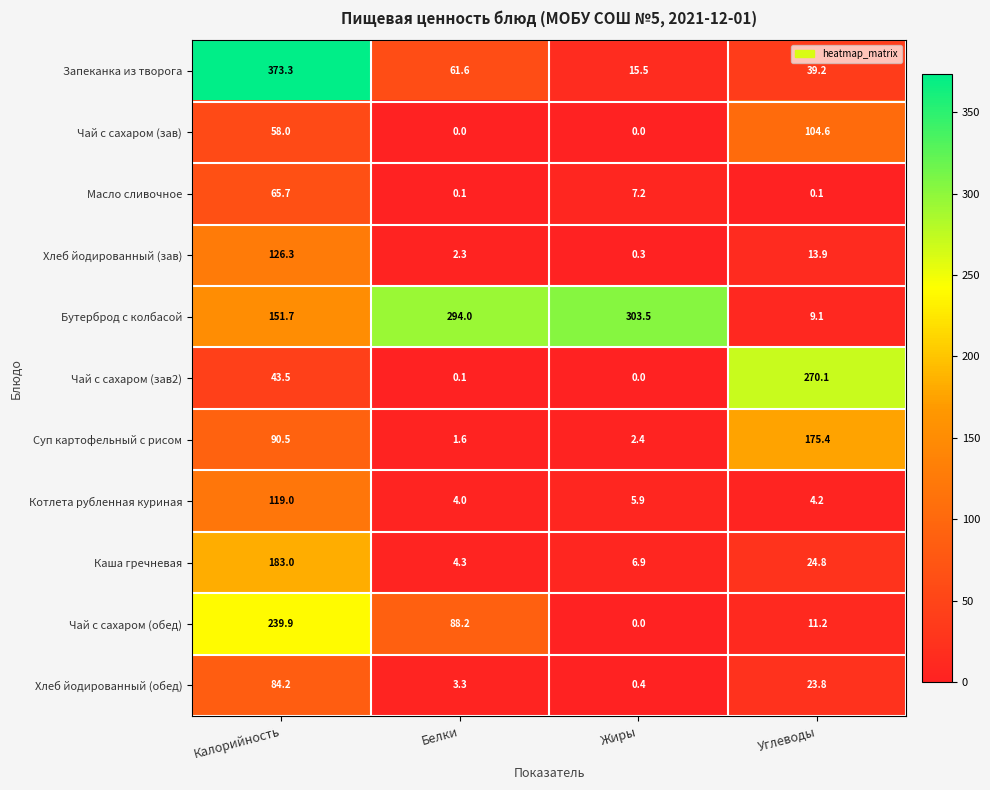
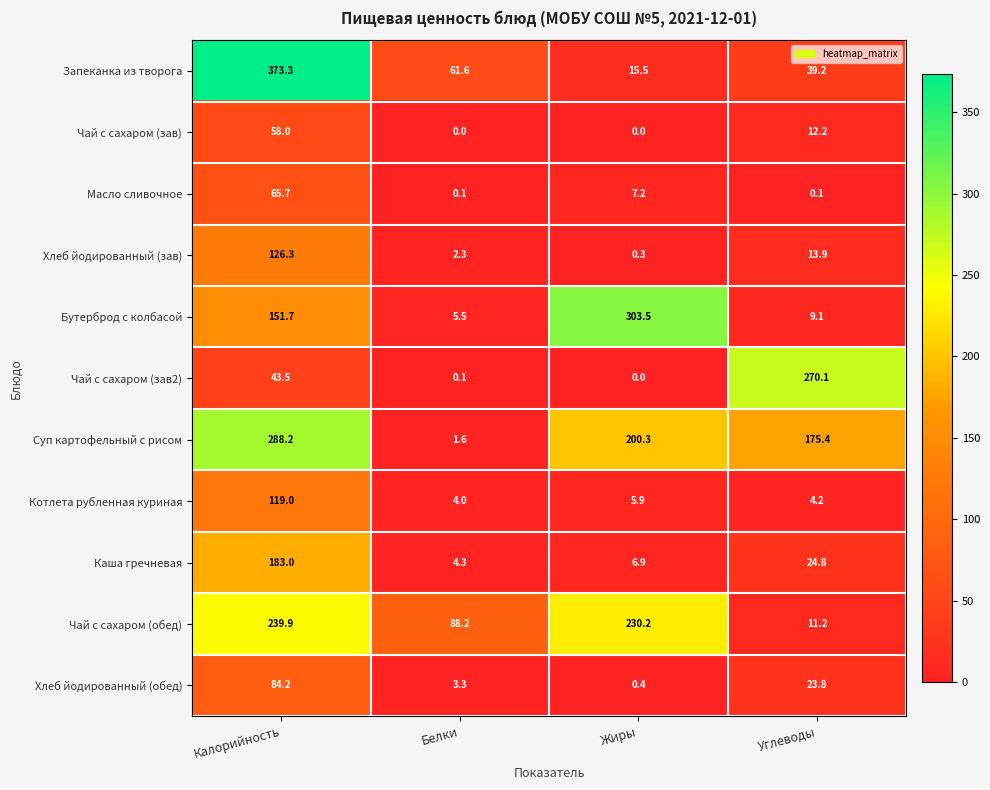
  {
    "Запеканка из творога": {
      "Калорийность": 373.3,
      "Белки": 61.6,
      "Жиры": 15.5,
      "Углеводы": 39.2
    },
    "Чай с сахаром (зав)": {
      "Калорийность": 58.0,
      "Белки": 0.0,
      "Жиры": 0.0,
-     "Углеводы": 104.6
+     "Углеводы": 12.2
    },
    "Масло сливочное": {
      "Калорийность": 65.7,
      "Белки": 0.1,
      "Жиры": 7.2,
      "Углеводы": 0.1
    },
    "Хлеб йодированный (зав)": {
      "Калорийность": 126.3,
      "Белки": 2.3,
      "Жиры": 0.3,
      "Углеводы": 13.9
    },
    "Бутерброд с колбасой": {
      "Калорийность": 151.7,
-     "Белки": 294.0,
+     "Белки": 5.5,
      "Жиры": 303.5,
      "Углеводы": 9.1
    },
    "Чай с сахаром (зав2)": {
      "Калорийность": 43.5,
      "Белки": 0.1,
      "Жиры": 0.0,
      "Углеводы": 270.1
    },
    "Суп картофельный с рисом": {
-     "Калорийность": 90.5,
+     "Калорийность": 288.2,
      "Белки": 1.6,
-     "Жиры": 2.4,
+     "Жиры": 200.3,
      "Углеводы": 175.4
    },
    "Котлета рубленная куриная": {
      "Калорийность": 119.0,
      "Белки": 4.0,
      "Жиры": 5.9,
      "Углеводы": 4.2
    },
    "Каша гречневая": {
      "Калорийность": 183.0,
      "Белки": 4.3,
      "Жиры": 6.9,
      "Углеводы": 24.8
    },
    "Чай с сахаром (обед)": {
      "Калорийность": 239.9,
      "Белки": 88.2,
-     "Жиры": 0.0,
+     "Жиры": 230.2,
      "Углеводы": 11.2
    },
    "Хлеб йодированный (обед)": {
      "Калорийность": 84.2,
      "Белки": 3.3,
      "Жиры": 0.4,
      "Углеводы": 23.8
    }
  }
